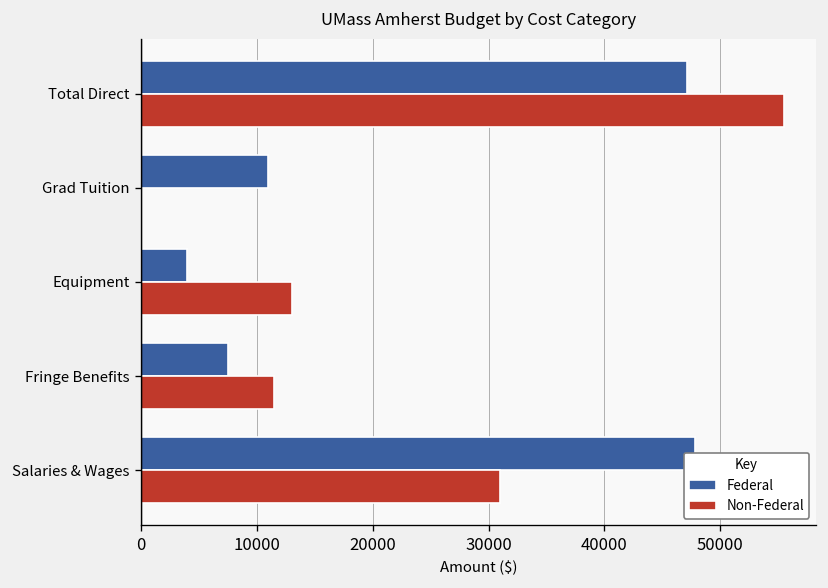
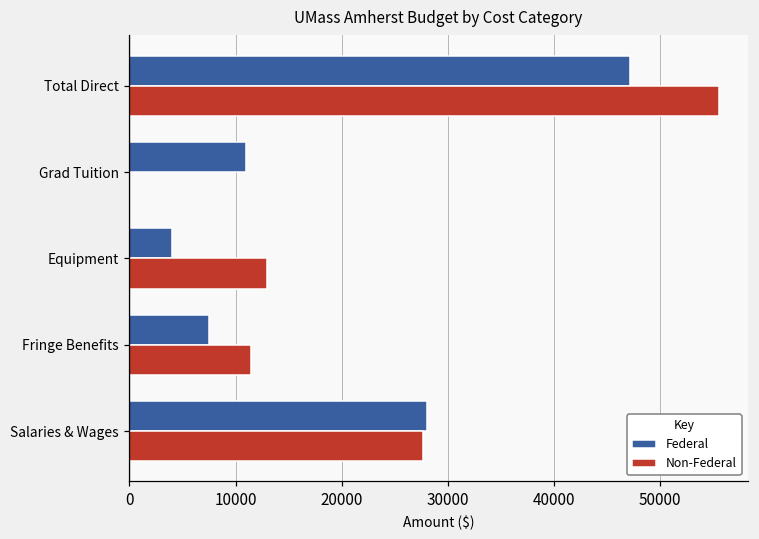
  {
    "Federal": {
      "Total Direct": 47000,
      "Grad Tuition": 11000,
      "Equipment": 4000,
      "Fringe Benefits": 8000,
-     "Salaries & Wages": 48000
+     "Salaries & Wages": 28000
    },
    "Non-Federal": {
      "Total Direct": 56000,
      "Grad Tuition": 0,
      "Equipment": 13000,
      "Fringe Benefits": 12000,
-     "Salaries & Wages": 31000
+     "Salaries & Wages": 28000
    }
  }
